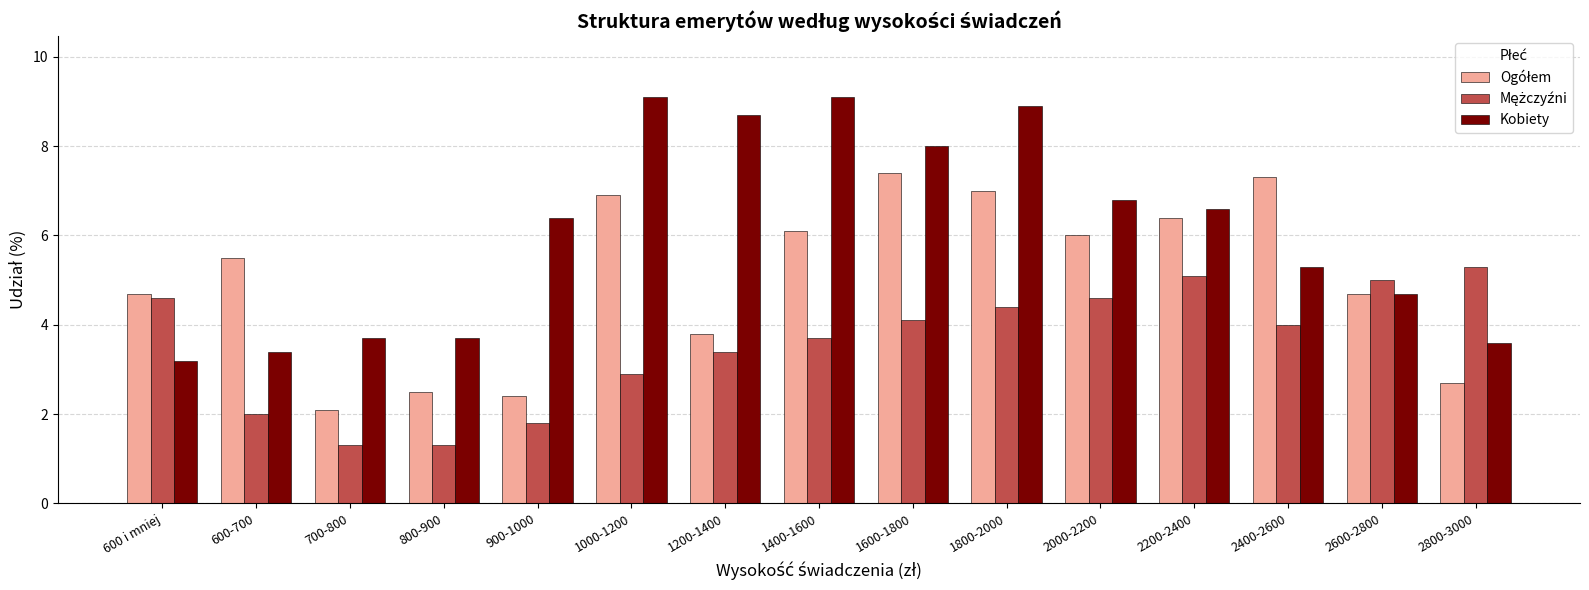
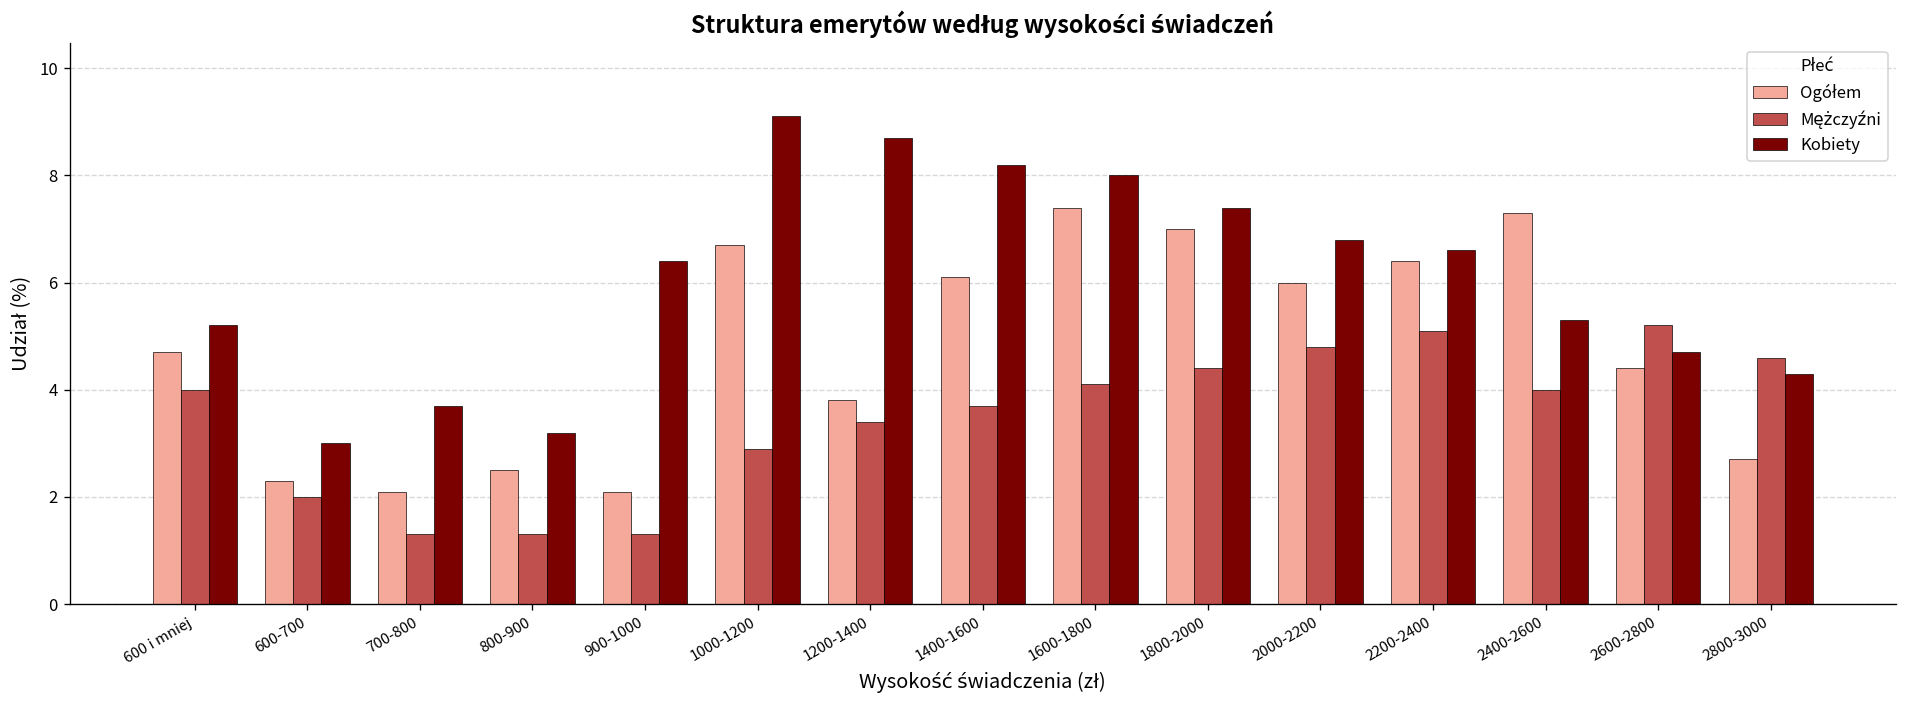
  {
    "Ogółem": {
      "600 i mniej": 4.7,
-     "600-700": 5.5,
+     "600-700": 2.3,
      "700-800": 2.1,
      "800-900": 2.5,
-     "900-1000": 2.4,
-     "1000-1200": 6.9,
+     "900-1000": 2.1,
+     "1000-1200": 6.7,
      "1200-1400": 3.8,
      "1400-1600": 6.1,
      "1600-1800": 7.4,
      "1800-2000": 7.0,
      "2000-2200": 6.0,
      "2200-2400": 6.4,
      "2400-2600": 7.3,
-     "2600-2800": 4.7,
+     "2600-2800": 4.4,
      "2800-3000": 2.7
    },
    "Mężczyźni": {
-     "600 i mniej": 4.6,
+     "600 i mniej": 4.0,
      "600-700": 2.0,
      "700-800": 1.3,
      "800-900": 1.3,
-     "900-1000": 1.8,
+     "900-1000": 1.3,
      "1000-1200": 2.9,
      "1200-1400": 3.4,
      "1400-1600": 3.7,
      "1600-1800": 4.1,
      "1800-2000": 4.4,
-     "2000-2200": 4.6,
+     "2000-2200": 4.8,
      "2200-2400": 5.1,
      "2400-2600": 4.0,
-     "2600-2800": 5.0,
-     "2800-3000": 5.3
+     "2600-2800": 5.2,
+     "2800-3000": 4.6
    },
    "Kobiety": {
-     "600 i mniej": 3.2,
-     "600-700": 3.4,
+     "600 i mniej": 5.2,
+     "600-700": 3.0,
      "700-800": 3.7,
-     "800-900": 3.7,
+     "800-900": 3.2,
      "900-1000": 6.4,
      "1000-1200": 9.1,
      "1200-1400": 8.7,
-     "1400-1600": 9.1,
+     "1400-1600": 8.2,
      "1600-1800": 8.0,
-     "1800-2000": 8.9,
+     "1800-2000": 7.4,
      "2000-2200": 6.8,
      "2200-2400": 6.6,
      "2400-2600": 5.3,
      "2600-2800": 4.7,
-     "2800-3000": 3.6
+     "2800-3000": 4.3
    }
  }
